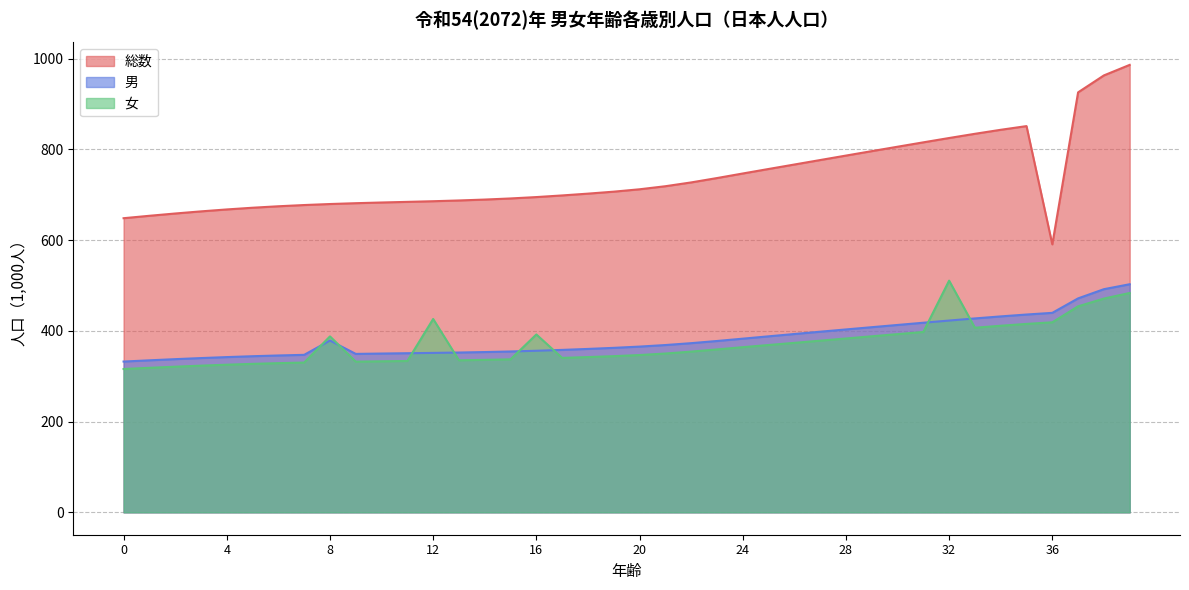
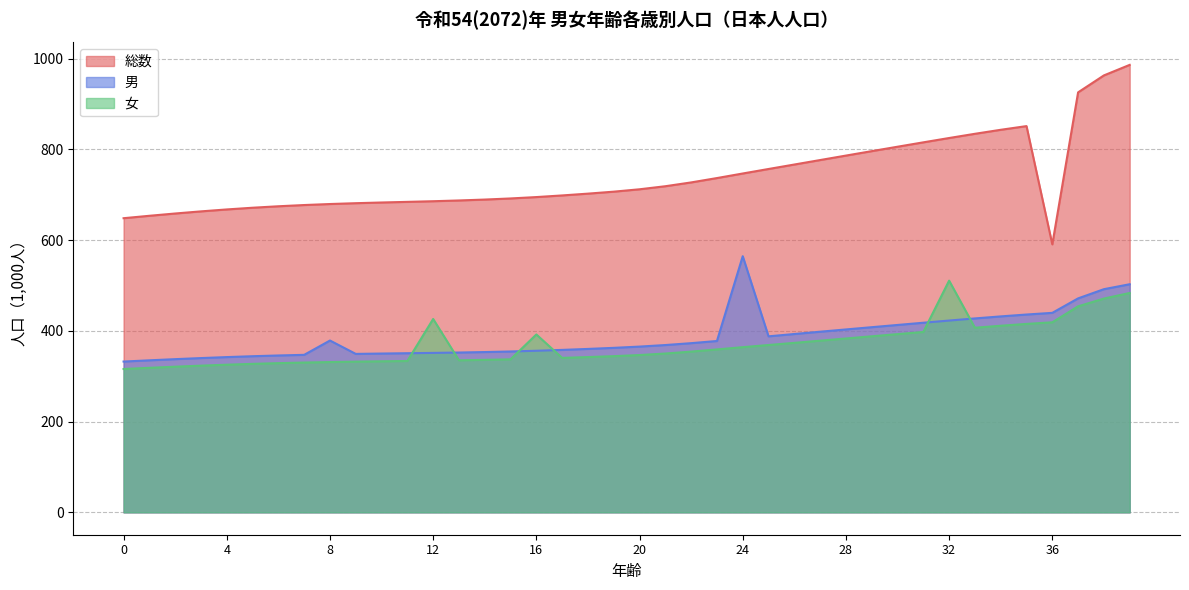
  {
    "総数": {
      "0": 650,
      "4": 670,
      "8": 680,
      "12": 690,
      "16": 700,
      "20": 710,
      "24": 750,
      "28": 790,
      "32": 830,
      "36": 590
    },
    "男": {
      "0": 330,
      "4": 340,
      "8": 380,
      "12": 350,
      "16": 360,
      "20": 370,
-     "24": 380,
+     "24": 560,
      "28": 400,
      "32": 420,
      "36": 440
    },
    "女": {
      "0": 320,
      "4": 330,
-     "8": 390,
+     "8": 330,
      "12": 430,
      "16": 390,
      "20": 350,
      "24": 360,
      "28": 380,
      "32": 510,
      "36": 420
    }
  }
